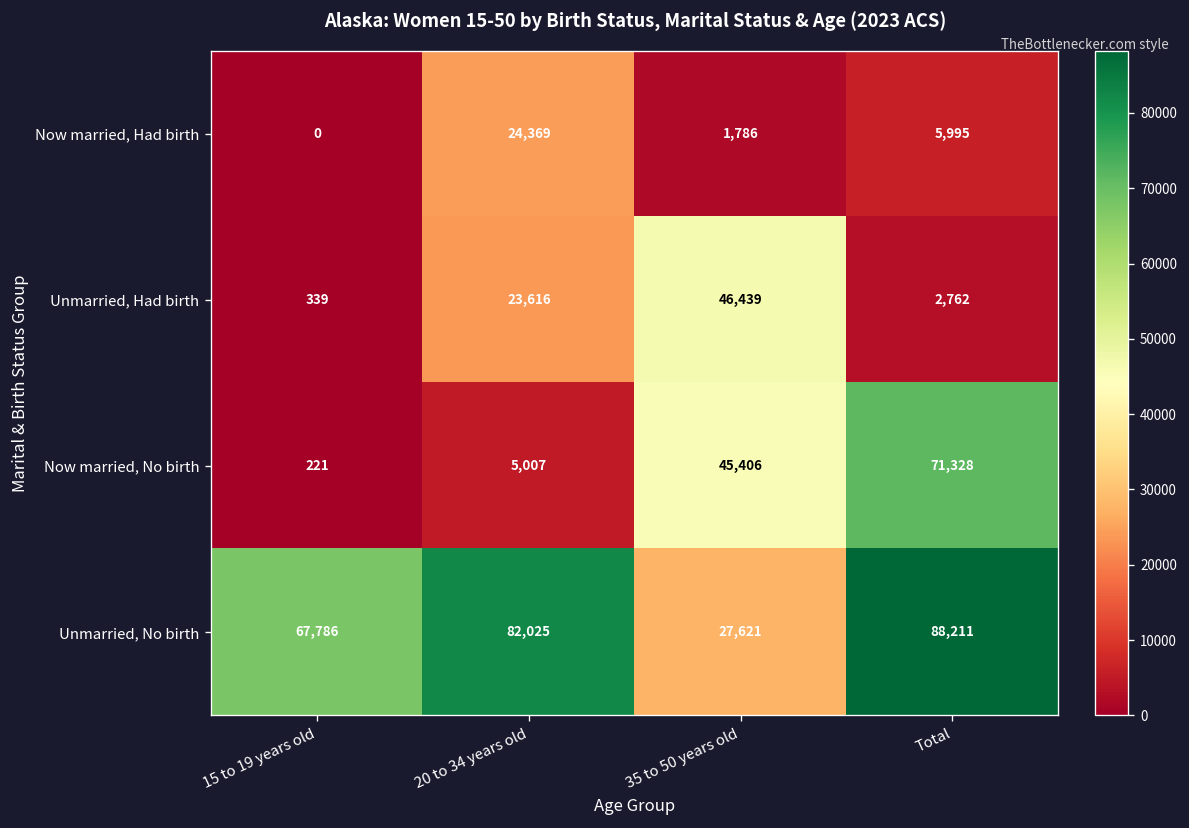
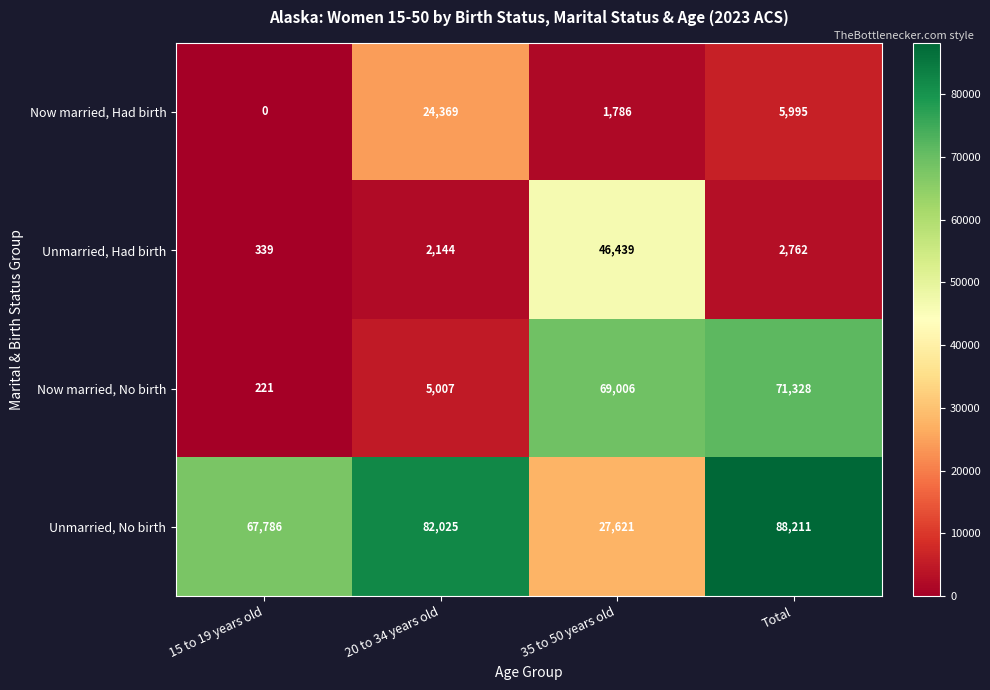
  {
    "Now married, Had birth": {
      "15 to 19 years old": "0",
      "20 to 34 years old": "24,369",
      "35 to 50 years old": "1,786",
      "Total": "5,995"
    },
    "Unmarried, Had birth": {
      "15 to 19 years old": "339",
-     "20 to 34 years old": "23,616",
+     "20 to 34 years old": "2,144",
      "35 to 50 years old": "46,439",
      "Total": "2,762"
    },
    "Now married, No birth": {
      "15 to 19 years old": "221",
      "20 to 34 years old": "5,007",
-     "35 to 50 years old": "45,406",
+     "35 to 50 years old": "69,006",
      "Total": "71,328"
    },
    "Unmarried, No birth": {
      "15 to 19 years old": "67,786",
      "20 to 34 years old": "82,025",
      "35 to 50 years old": "27,621",
      "Total": "88,211"
    }
  }
